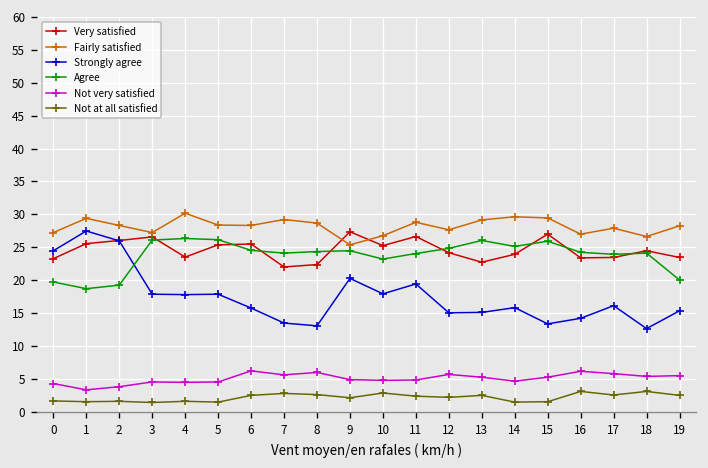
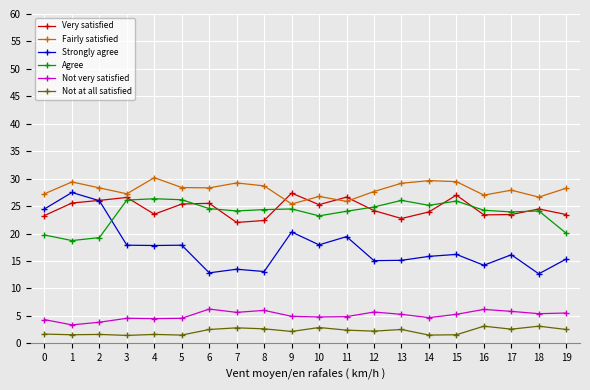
  {
    "Very satisfied": {
      "0": 23,
      "1": 26,
      "3": 27,
      "4": 24,
      "5": 25,
      "6": 26,
      "7": 22,
      "8": 22,
      "9": 27,
      "10": 25,
      "11": 27,
      "12": 24,
      "13": 23,
      "14": 24,
      "15": 27,
      "16": 23,
      "17": 23,
      "19": 23
    },
    "Fairly satisfied": {
      "0": 27,
      "1": 29,
      "2": 28,
      "3": 27,
      "4": 30,
      "5": 28,
      "6": 28,
      "7": 29,
      "8": 29,
      "9": 25,
      "10": 27,
-     "11": 29,
+     "11": 26,
      "12": 28,
      "13": 29,
      "14": 30,
      "15": 29,
      "16": 27,
      "17": 28,
      "18": 27,
      "19": 28
    },
    "Strongly agree": {
      "0": 24,
      "1": 27,
      "3": 18,
      "4": 18,
      "5": 18,
-     "6": 16,
+     "6": 13,
      "7": 14,
      "8": 13,
      "9": 20,
      "10": 18,
      "11": 19,
      "12": 15,
      "13": 15,
      "14": 16,
-     "15": 13,
+     "15": 16,
      "16": 14,
      "17": 16,
      "18": 13,
      "19": 15
    },
    "Agree": {
      "0": 20,
      "1": 19,
      "2": 19,
      "3": 26,
      "4": 26,
      "5": 26,
      "6": 25,
      "7": 24,
      "8": 24,
      "9": 24,
      "10": 23,
      "11": 24,
      "12": 25,
      "13": 26,
      "14": 25,
      "15": 26,
      "16": 24,
      "17": 24,
      "19": 20
    },
    "Not very satisfied": {
      "0": 4,
      "1": 3,
      "2": 4,
      "3": 5,
      "4": 5,
      "5": 5,
      "6": 6,
      "7": 6,
      "8": 6,
      "9": 5,
      "10": 5,
      "11": 5,
      "12": 6,
      "13": 5,
      "14": 5,
      "15": 5,
      "16": 6,
      "17": 6,
      "18": 5,
      "19": 6
    },
    "Not at all satisfied": {
      "0": 2,
      "1": 2,
      "2": 2,
      "3": 1,
      "4": 2,
      "5": 2,
      "6": 3,
      "7": 3,
      "8": 3,
      "9": 2,
      "10": 3,
      "11": 2,
      "12": 2,
      "13": 3,
      "14": 2,
      "15": 2,
      "16": 3,
      "17": 3,
      "18": 3,
      "19": 3
    }
  }
